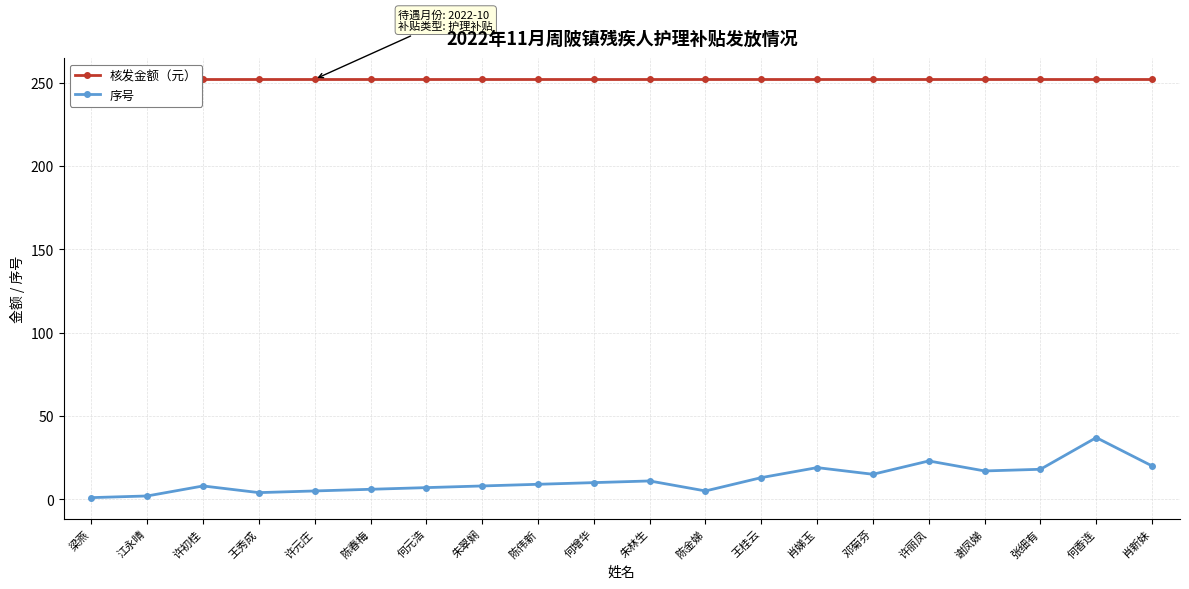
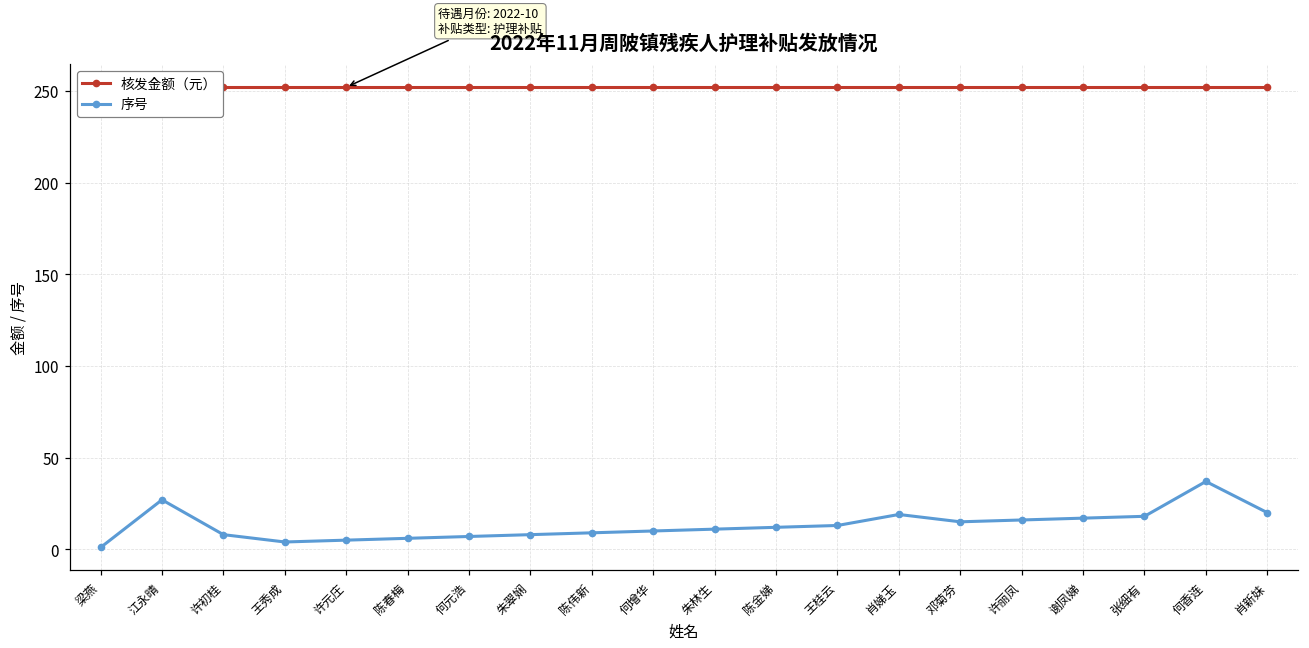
  {
    "核发金额（元）": {
      "许初桂": 252,
      "王秀成": 252,
      "许元庄": 252,
      "陈伟新": 252,
      "何增华": 252,
      "朱林生": 252,
      "陈金娣": 252,
      "王桂云": 252,
      "肖娣玉": 252,
      "邓菊芬": 252,
      "许丽凤": 252,
      "谢凤娣": 252,
      "张细有": 252,
      "何香连": 252,
      "肖新妹": 252
    },
    "序号": {
      "梁燕": 1,
-     "江永晴": 2,
+     "江永晴": 27,
      "许初桂": 8,
      "王秀成": 4,
      "许元庄": 5,
      "陈春梅": 6,
      "何元浩": 7,
      "朱翠娴": 8,
      "陈伟新": 9,
      "何增华": 10,
      "朱林生": 11,
-     "陈金娣": 5,
+     "陈金娣": 12,
      "王桂云": 13,
      "肖娣玉": 19,
      "邓菊芬": 15,
-     "许丽凤": 23,
+     "许丽凤": 16,
      "谢凤娣": 17,
      "张细有": 18,
      "何香连": 37,
      "肖新妹": 20
    }
  }
